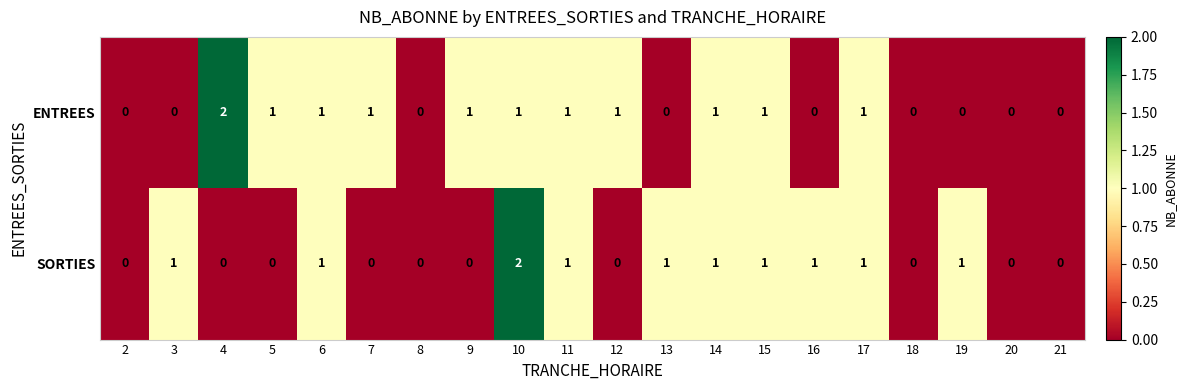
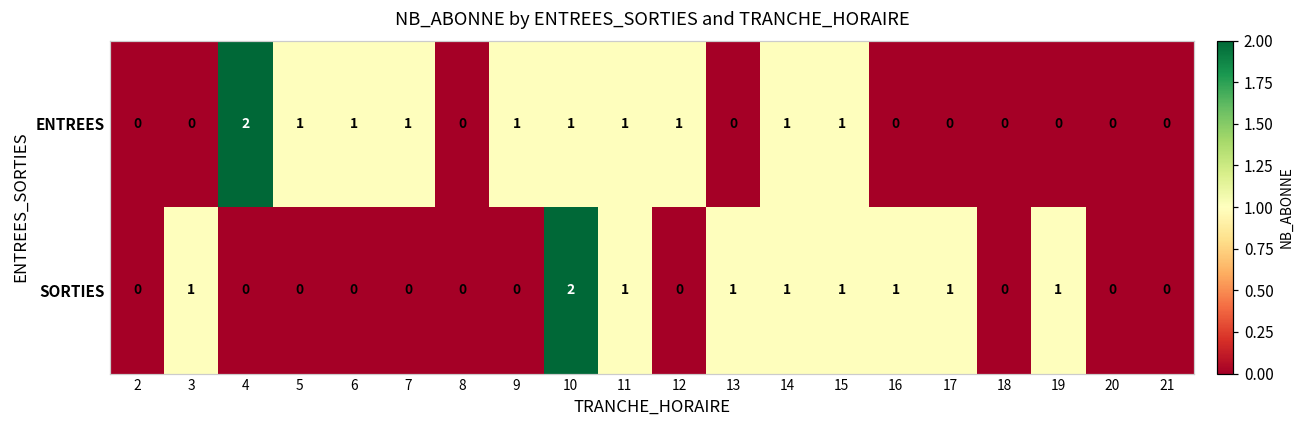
  {
    "ENTREES": {
      "2": 0,
      "3": 0,
      "4": 2,
      "5": 1,
      "6": 1,
      "7": 1,
      "8": 0,
      "9": 1,
      "10": 1,
      "11": 1,
      "12": 1,
      "13": 0,
      "14": 1,
      "15": 1,
      "16": 0,
-     "17": 1,
+     "17": 0,
      "18": 0,
      "19": 0,
      "20": 0,
      "21": 0
    },
    "SORTIES": {
      "2": 0,
      "3": 1,
      "4": 0,
      "5": 0,
-     "6": 1,
+     "6": 0,
      "7": 0,
      "8": 0,
      "9": 0,
      "10": 2,
      "11": 1,
      "12": 0,
      "13": 1,
      "14": 1,
      "15": 1,
      "16": 1,
      "17": 1,
      "18": 0,
      "19": 1,
      "20": 0,
      "21": 0
    }
  }
